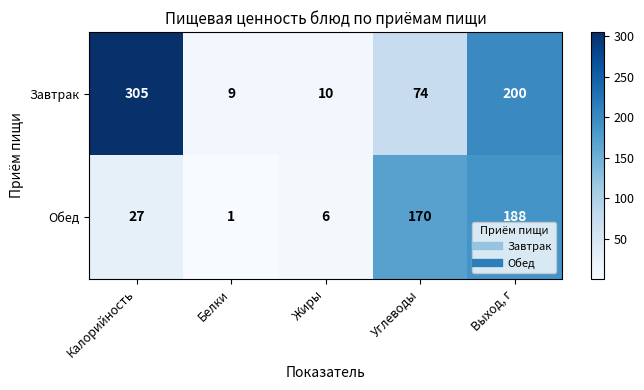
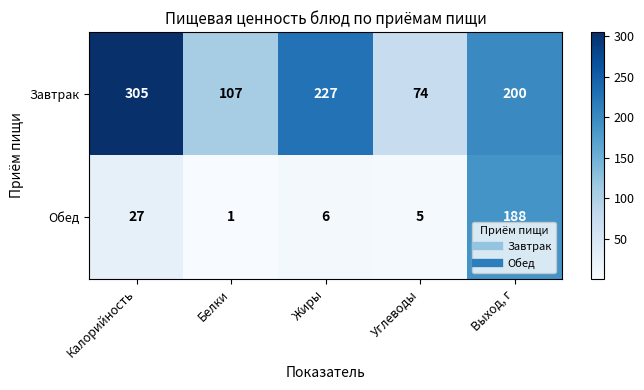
  {
    "Завтрак": {
      "Калорийность": 305,
-     "Белки": 9,
-     "Жиры": 10,
+     "Белки": 107,
+     "Жиры": 227,
      "Углеводы": 74,
      "Выход, г": 200
    },
    "Обед": {
      "Калорийность": 27,
      "Белки": 1,
      "Жиры": 6,
-     "Углеводы": 170
+     "Углеводы": 5
    }
  }
